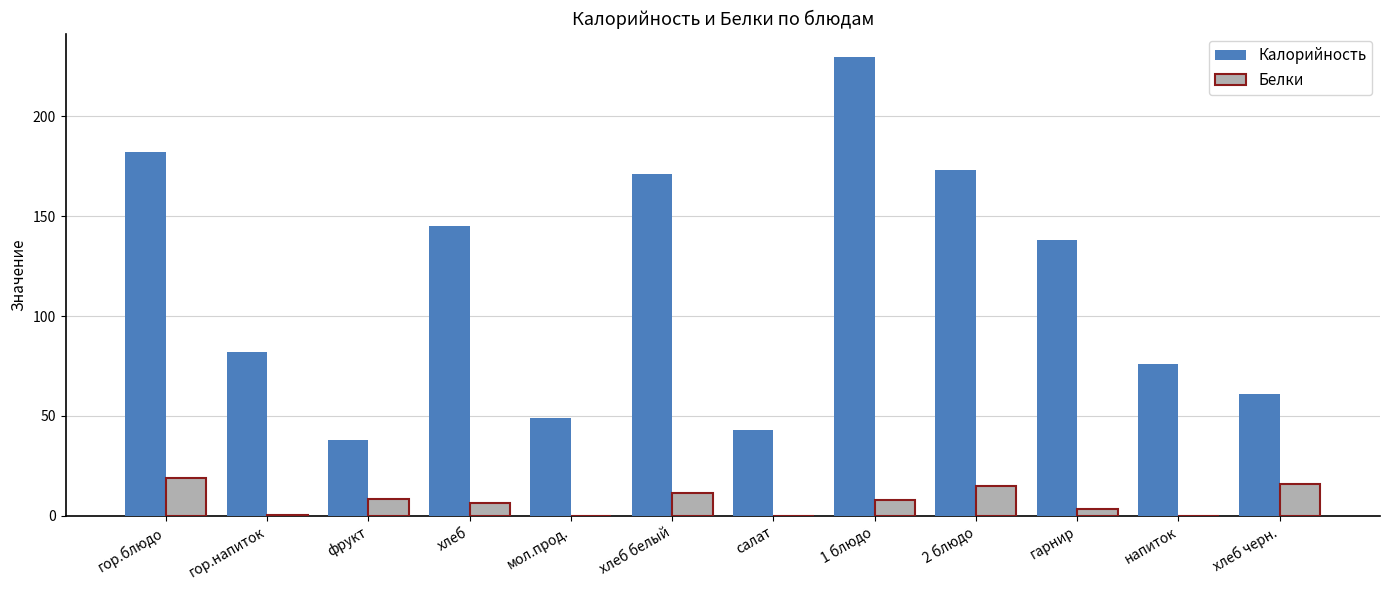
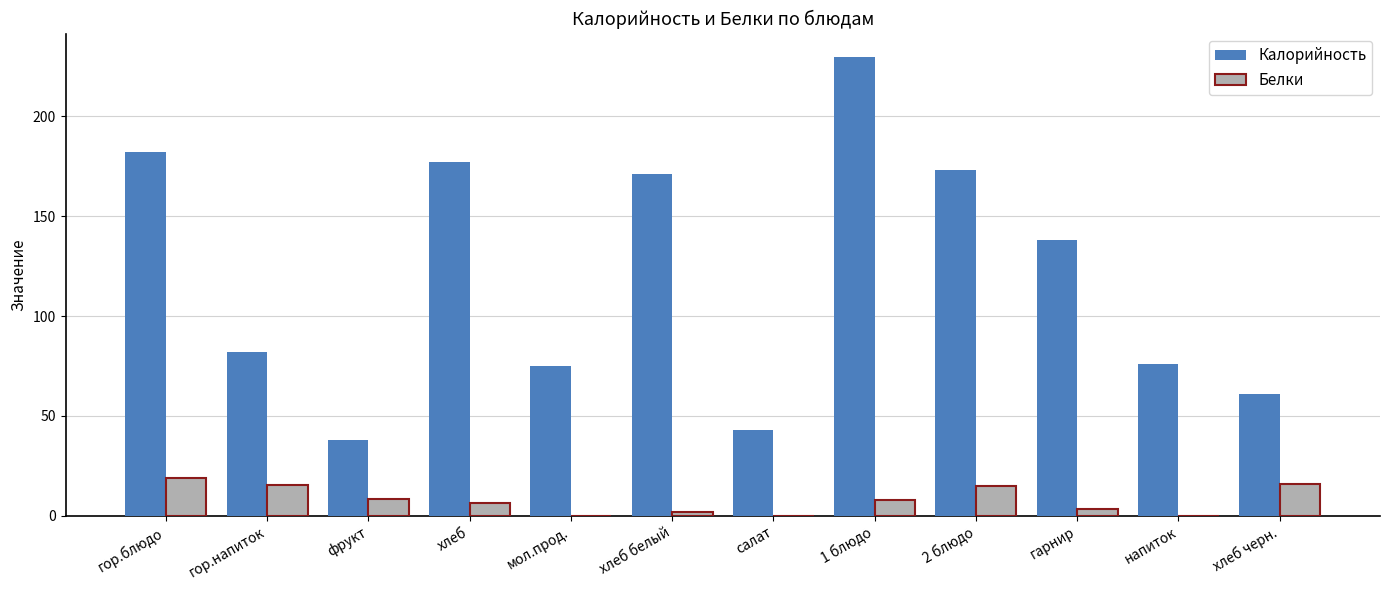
  {
    "Калорийность": {
      "гор.блюдо": 182,
      "гор.напиток": 82,
      "фрукт": 38,
-     "хлеб": 145,
-     "мол.прод.": 49,
+     "хлеб": 177,
+     "мол.прод.": 75,
      "хлеб белый": 171,
      "салат": 43,
      "1 блюдо": 230,
      "2 блюдо": 173,
      "гарнир": 138,
      "напиток": 76,
      "хлеб черн.": 61
    },
    "Белки": {
      "гор.блюдо": 19,
-     "гор.напиток": 0,
+     "гор.напиток": 15,
      "фрукт": 8,
      "хлеб": 6,
-     "хлеб белый": 11,
+     "хлеб белый": 2,
      "1 блюдо": 8,
      "2 блюдо": 15,
      "гарнир": 3,
      "напиток": 0,
      "хлеб черн.": 16
    }
  }
